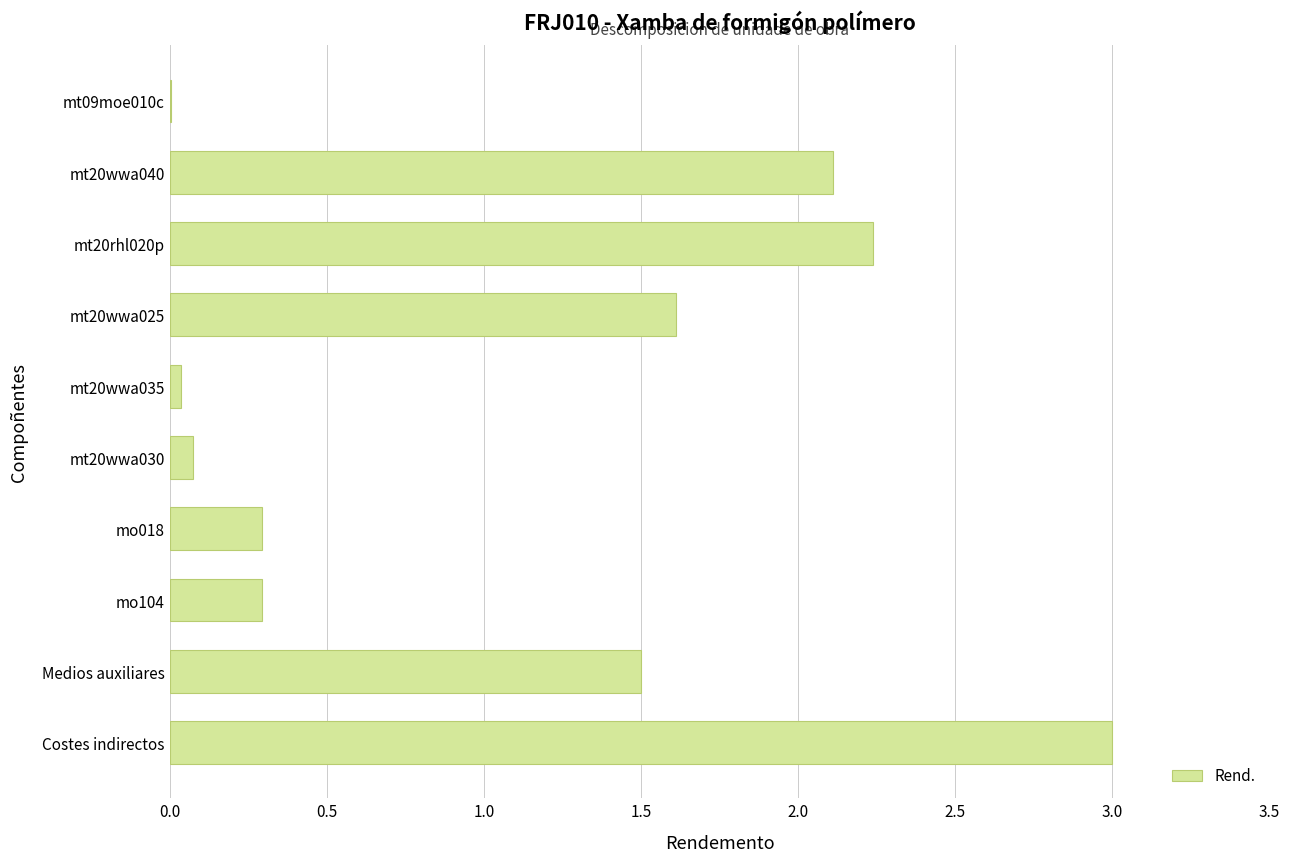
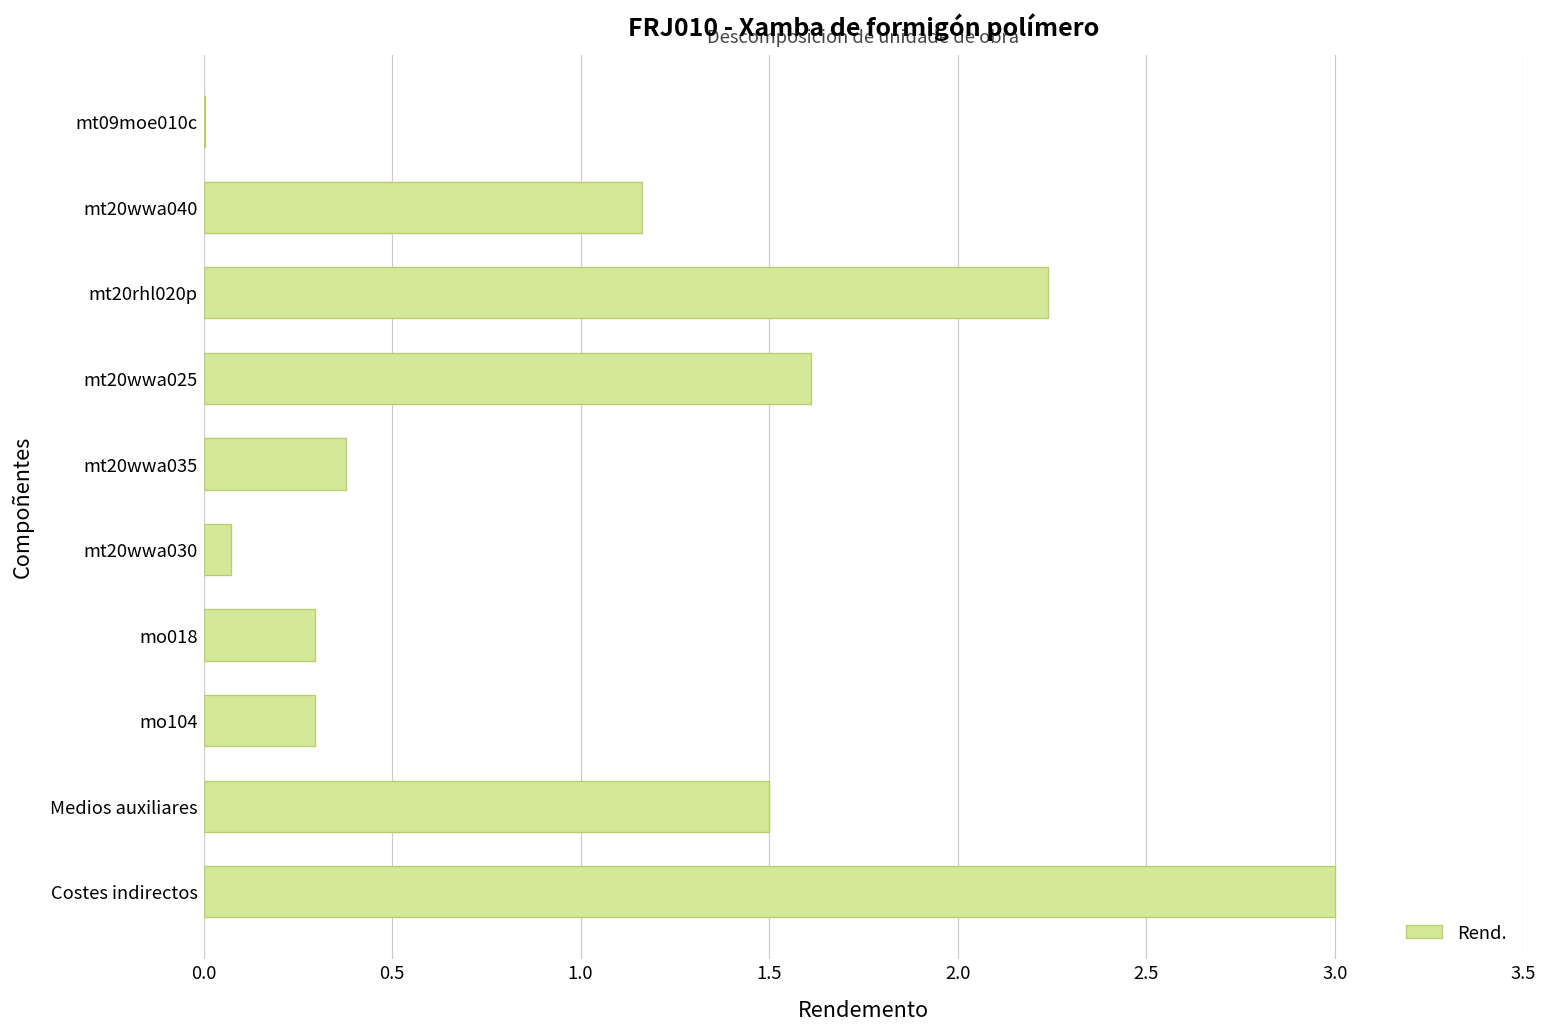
  {
-   "mt20wwa040": 2.11,
+   "mt20wwa040": 1.16,
    "mt20rhl020p": 2.24,
    "mt20wwa025": 1.61,
-   "mt20wwa035": 0.04,
+   "mt20wwa035": 0.38,
    "mt20wwa030": 0.07,
    "mo018": 0.30,
    "mo104": 0.30,
    "Medios auxiliares": 1.50,
    "Costes indirectos": 3.00
  }
